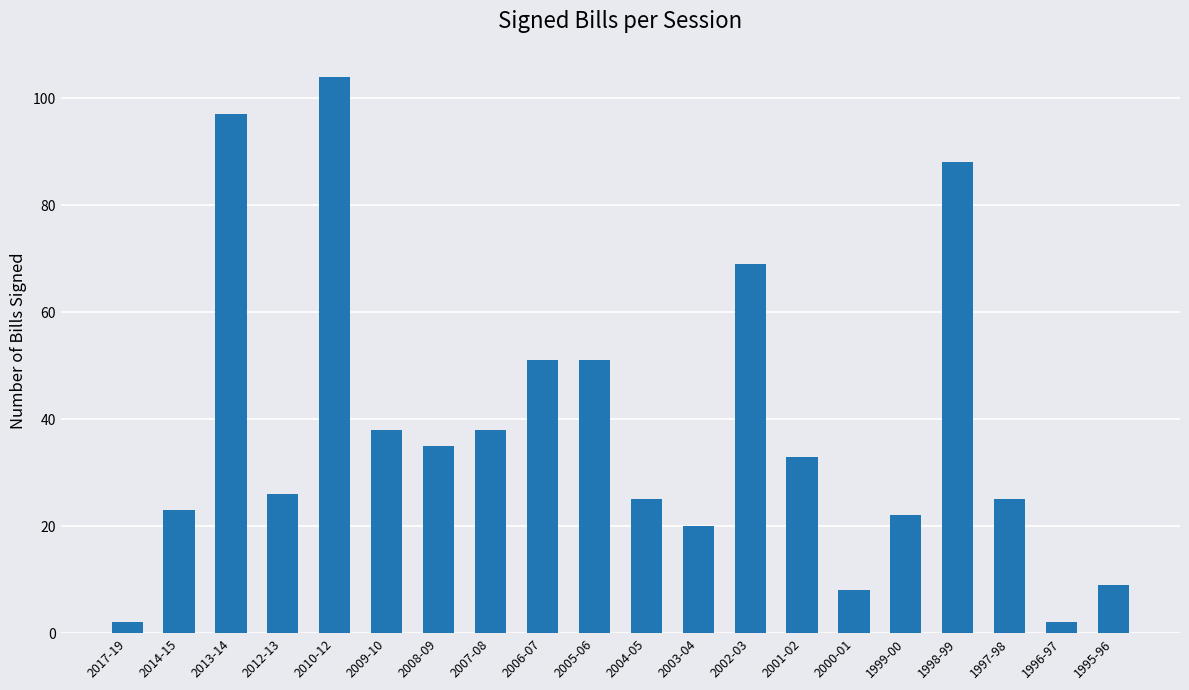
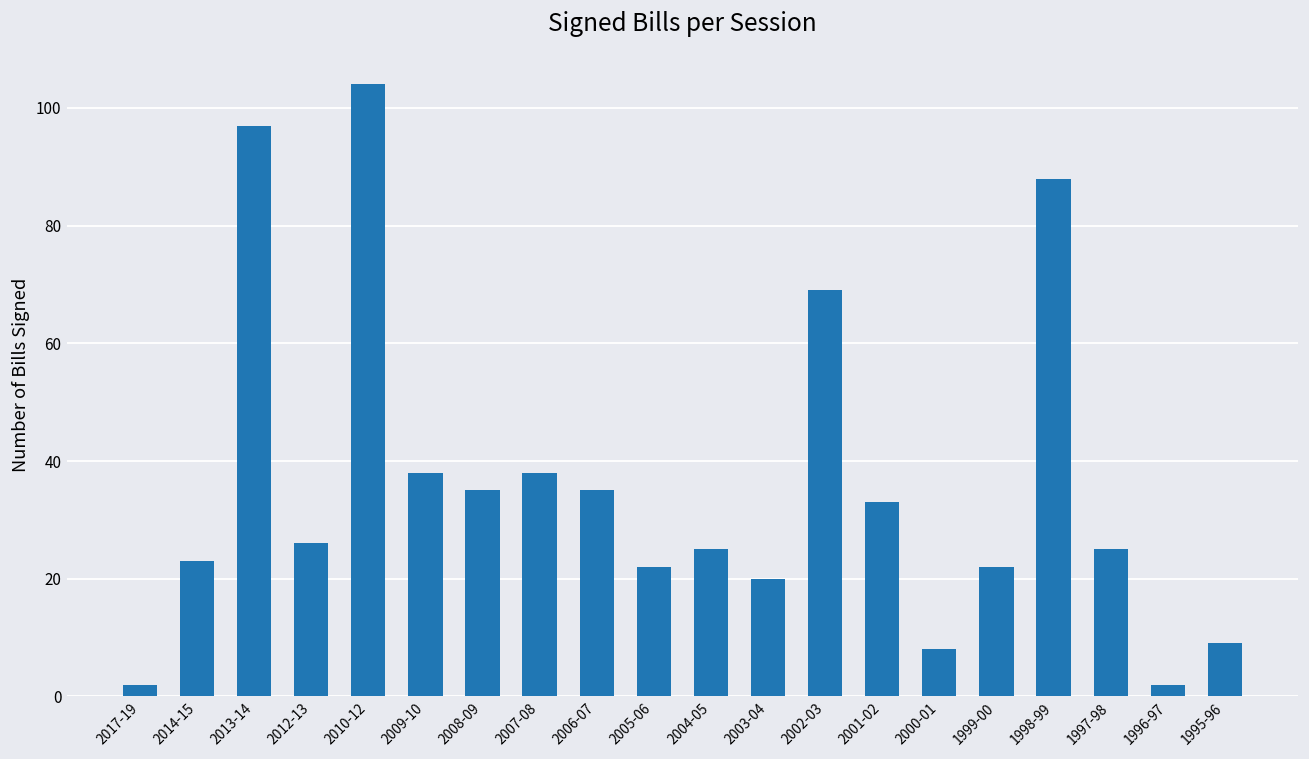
  {
    "2017-19": 2,
    "2014-15": 23,
    "2013-14": 97,
    "2012-13": 26,
    "2010-12": 104,
    "2009-10": 38,
    "2008-09": 35,
    "2007-08": 38,
-   "2006-07": 51,
-   "2005-06": 51,
+   "2006-07": 35,
+   "2005-06": 22,
    "2004-05": 25,
    "2003-04": 20,
    "2002-03": 69,
    "2001-02": 33,
    "2000-01": 8,
    "1999-00": 22,
    "1998-99": 88,
    "1997-98": 25,
    "1996-97": 2,
    "1995-96": 9
  }
